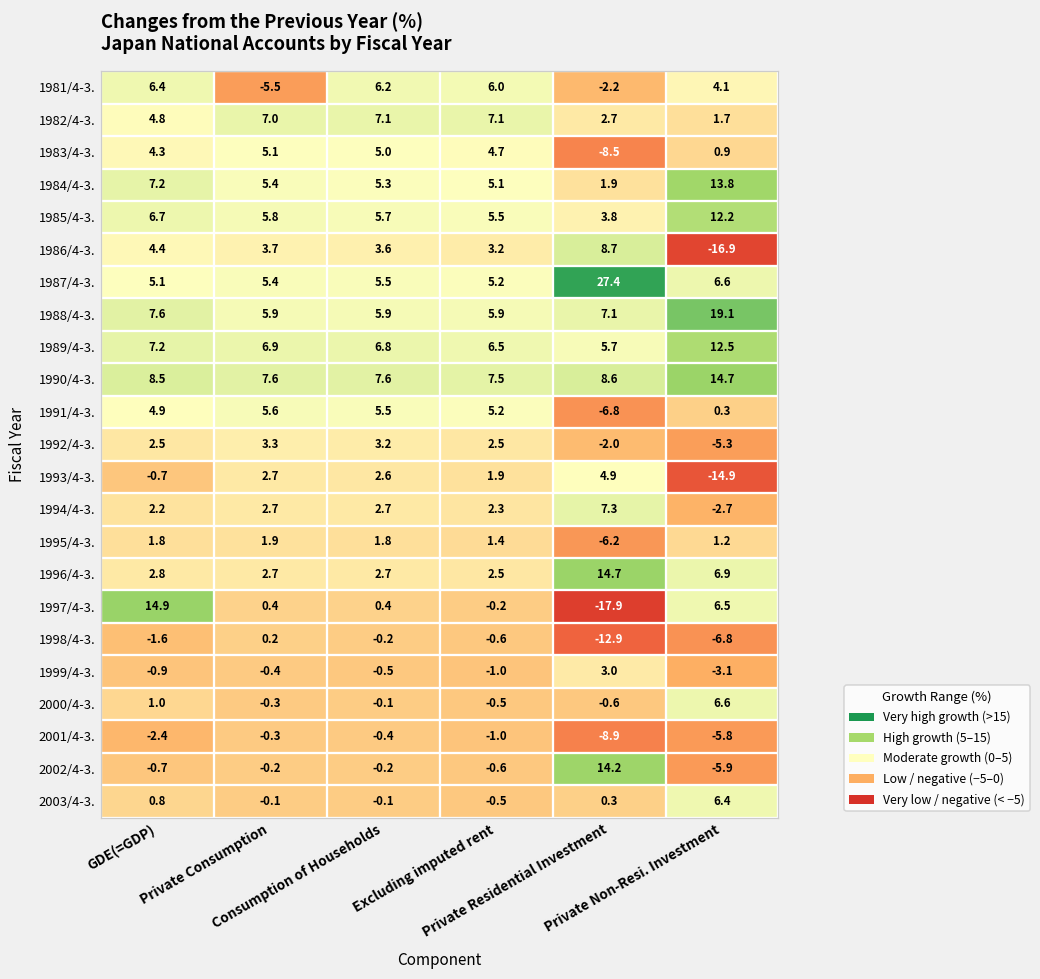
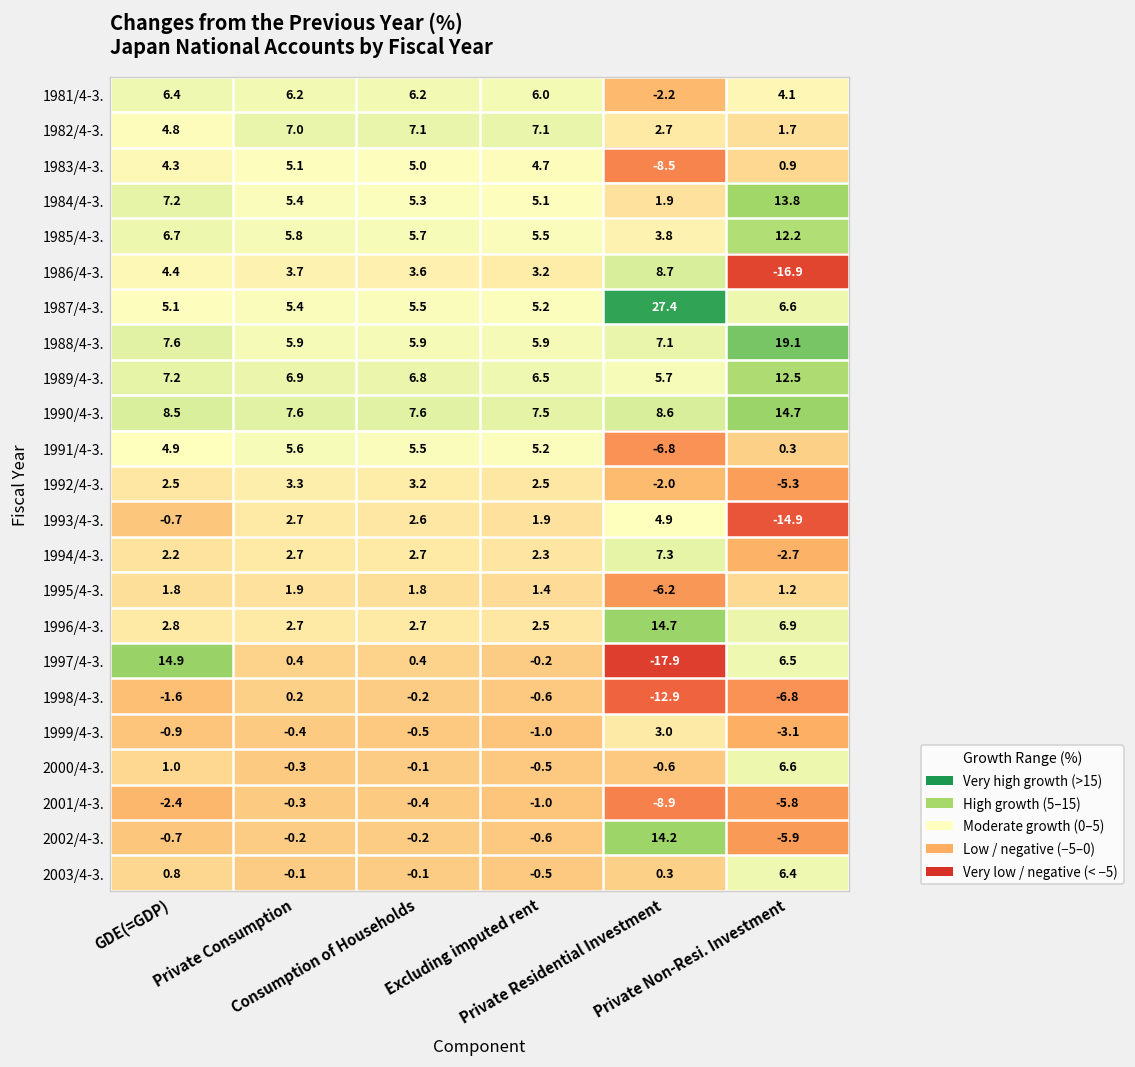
  {
    "1981/4-3.": {
      "GDE(=GDP)": 6.4,
-     "Private Consumption": -5.5,
+     "Private Consumption": 6.2,
      "Consumption of Households": 6.2,
      "Excluding imputed rent": 6.0,
      "Private Residential Investment": -2.2,
      "Private Non-Resi. Investment": 4.1
    },
    "1982/4-3.": {
      "GDE(=GDP)": 4.8,
      "Private Consumption": 7.0,
      "Consumption of Households": 7.1,
      "Excluding imputed rent": 7.1,
      "Private Residential Investment": 2.7,
      "Private Non-Resi. Investment": 1.7
    },
    "1983/4-3.": {
      "GDE(=GDP)": 4.3,
      "Private Consumption": 5.1,
      "Consumption of Households": 5.0,
      "Excluding imputed rent": 4.7,
      "Private Residential Investment": -8.5,
      "Private Non-Resi. Investment": 0.9
    },
    "1984/4-3.": {
      "GDE(=GDP)": 7.2,
      "Private Consumption": 5.4,
      "Consumption of Households": 5.3,
      "Excluding imputed rent": 5.1,
      "Private Residential Investment": 1.9,
      "Private Non-Resi. Investment": 13.8
    },
    "1985/4-3.": {
      "GDE(=GDP)": 6.7,
      "Private Consumption": 5.8,
      "Consumption of Households": 5.7,
      "Excluding imputed rent": 5.5,
      "Private Residential Investment": 3.8,
      "Private Non-Resi. Investment": 12.2
    },
    "1986/4-3.": {
      "GDE(=GDP)": 4.4,
      "Private Consumption": 3.7,
      "Consumption of Households": 3.6,
      "Excluding imputed rent": 3.2,
      "Private Residential Investment": 8.7,
      "Private Non-Resi. Investment": -16.9
    },
    "1987/4-3.": {
      "GDE(=GDP)": 5.1,
      "Private Consumption": 5.4,
      "Consumption of Households": 5.5,
      "Excluding imputed rent": 5.2,
      "Private Residential Investment": 27.4,
      "Private Non-Resi. Investment": 6.6
    },
    "1988/4-3.": {
      "GDE(=GDP)": 7.6,
      "Private Consumption": 5.9,
      "Consumption of Households": 5.9,
      "Excluding imputed rent": 5.9,
      "Private Residential Investment": 7.1,
      "Private Non-Resi. Investment": 19.1
    },
    "1989/4-3.": {
      "GDE(=GDP)": 7.2,
      "Private Consumption": 6.9,
      "Consumption of Households": 6.8,
      "Excluding imputed rent": 6.5,
      "Private Residential Investment": 5.7,
      "Private Non-Resi. Investment": 12.5
    },
    "1990/4-3.": {
      "GDE(=GDP)": 8.5,
      "Private Consumption": 7.6,
      "Consumption of Households": 7.6,
      "Excluding imputed rent": 7.5,
      "Private Residential Investment": 8.6,
      "Private Non-Resi. Investment": 14.7
    },
    "1991/4-3.": {
      "GDE(=GDP)": 4.9,
      "Private Consumption": 5.6,
      "Consumption of Households": 5.5,
      "Excluding imputed rent": 5.2,
      "Private Residential Investment": -6.8,
      "Private Non-Resi. Investment": 0.3
    },
    "1992/4-3.": {
      "GDE(=GDP)": 2.5,
      "Private Consumption": 3.3,
      "Consumption of Households": 3.2,
      "Excluding imputed rent": 2.5,
      "Private Residential Investment": -2.0,
      "Private Non-Resi. Investment": -5.3
    },
    "1993/4-3.": {
      "GDE(=GDP)": -0.7,
      "Private Consumption": 2.7,
      "Consumption of Households": 2.6,
      "Excluding imputed rent": 1.9,
      "Private Residential Investment": 4.9,
      "Private Non-Resi. Investment": -14.9
    },
    "1994/4-3.": {
      "GDE(=GDP)": 2.2,
      "Private Consumption": 2.7,
      "Consumption of Households": 2.7,
      "Excluding imputed rent": 2.3,
      "Private Residential Investment": 7.3,
      "Private Non-Resi. Investment": -2.7
    },
    "1995/4-3.": {
      "GDE(=GDP)": 1.8,
      "Private Consumption": 1.9,
      "Consumption of Households": 1.8,
      "Excluding imputed rent": 1.4,
      "Private Residential Investment": -6.2,
      "Private Non-Resi. Investment": 1.2
    },
    "1996/4-3.": {
      "GDE(=GDP)": 2.8,
      "Private Consumption": 2.7,
      "Consumption of Households": 2.7,
      "Excluding imputed rent": 2.5,
      "Private Residential Investment": 14.7,
      "Private Non-Resi. Investment": 6.9
    },
    "1997/4-3.": {
      "GDE(=GDP)": 14.9,
      "Private Consumption": 0.4,
      "Consumption of Households": 0.4,
      "Excluding imputed rent": -0.2,
      "Private Residential Investment": -17.9,
      "Private Non-Resi. Investment": 6.5
    },
    "1998/4-3.": {
      "GDE(=GDP)": -1.6,
      "Private Consumption": 0.2,
      "Consumption of Households": -0.2,
      "Excluding imputed rent": -0.6,
      "Private Residential Investment": -12.9,
      "Private Non-Resi. Investment": -6.8
    },
    "1999/4-3.": {
      "GDE(=GDP)": -0.9,
      "Private Consumption": -0.4,
      "Consumption of Households": -0.5,
      "Excluding imputed rent": -1.0,
      "Private Residential Investment": 3.0,
      "Private Non-Resi. Investment": -3.1
    },
    "2000/4-3.": {
      "GDE(=GDP)": 1.0,
      "Private Consumption": -0.3,
      "Consumption of Households": -0.1,
      "Excluding imputed rent": -0.5,
      "Private Residential Investment": -0.6,
      "Private Non-Resi. Investment": 6.6
    },
    "2001/4-3.": {
      "GDE(=GDP)": -2.4,
      "Private Consumption": -0.3,
      "Consumption of Households": -0.4,
      "Excluding imputed rent": -1.0,
      "Private Residential Investment": -8.9,
      "Private Non-Resi. Investment": -5.8
    },
    "2002/4-3.": {
      "GDE(=GDP)": -0.7,
      "Private Consumption": -0.2,
      "Consumption of Households": -0.2,
      "Excluding imputed rent": -0.6,
      "Private Residential Investment": 14.2,
      "Private Non-Resi. Investment": -5.9
    },
    "2003/4-3.": {
      "GDE(=GDP)": 0.8,
      "Private Consumption": -0.1,
      "Consumption of Households": -0.1,
      "Excluding imputed rent": -0.5,
      "Private Residential Investment": 0.3,
      "Private Non-Resi. Investment": 6.4
    }
  }
